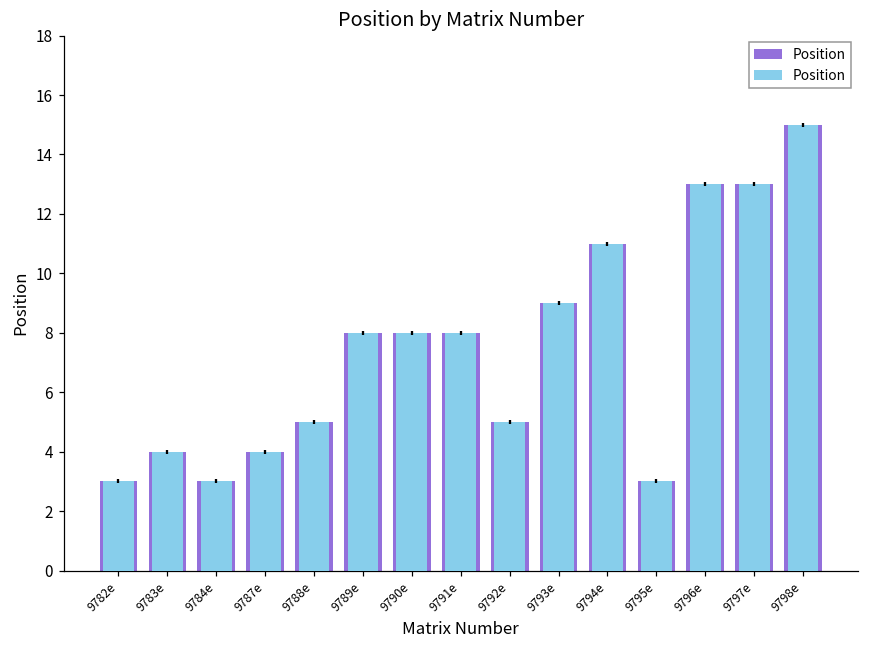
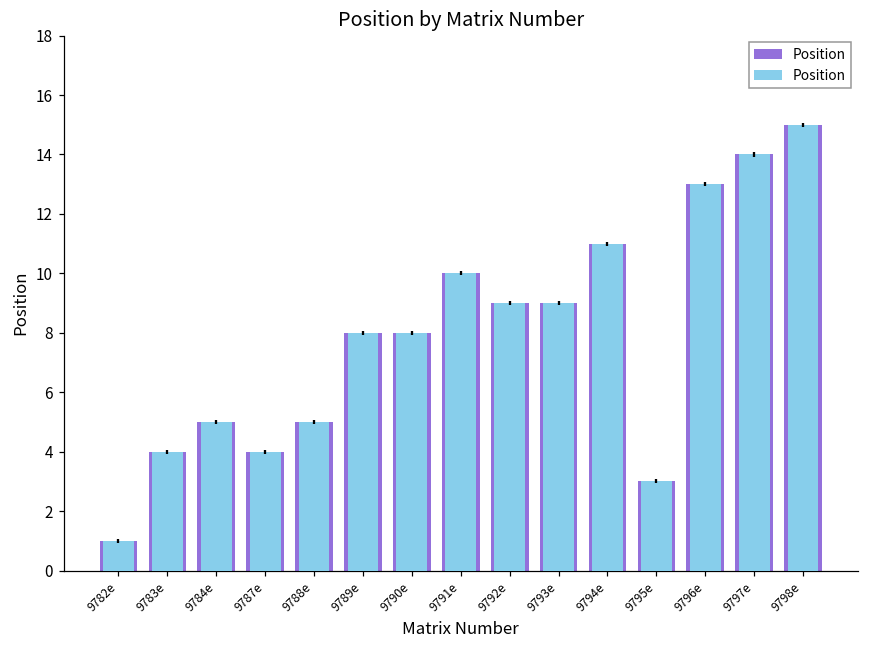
  {
-   "9782e": 3,
+   "9782e": 1,
    "9783e": 4,
-   "9784e": 3,
+   "9784e": 5,
    "9787e": 4,
    "9788e": 5,
    "9789e": 8,
    "9790e": 8,
-   "9791e": 8,
-   "9792e": 5,
+   "9791e": 10,
+   "9792e": 9,
    "9793e": 9,
    "9794e": 11,
    "9795e": 3,
    "9796e": 13,
-   "9797e": 13,
+   "9797e": 14,
    "9798e": 15
  }
